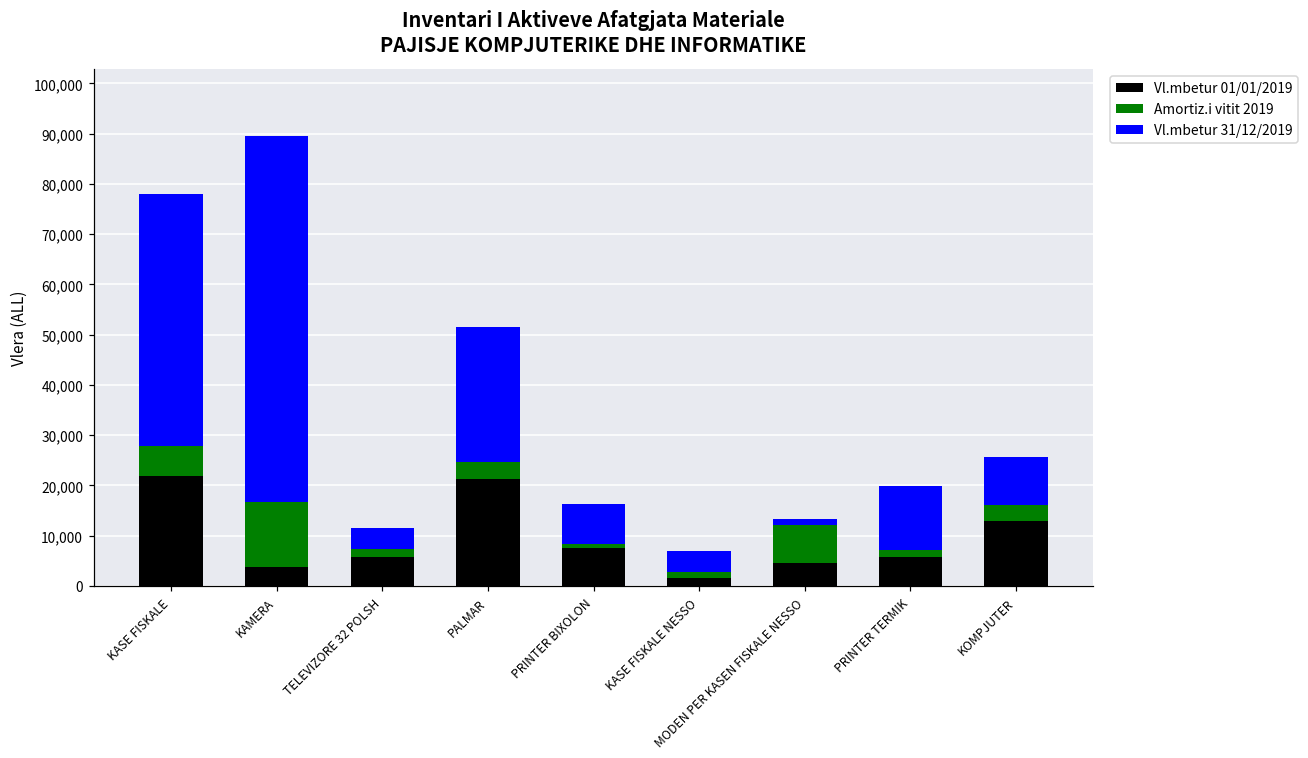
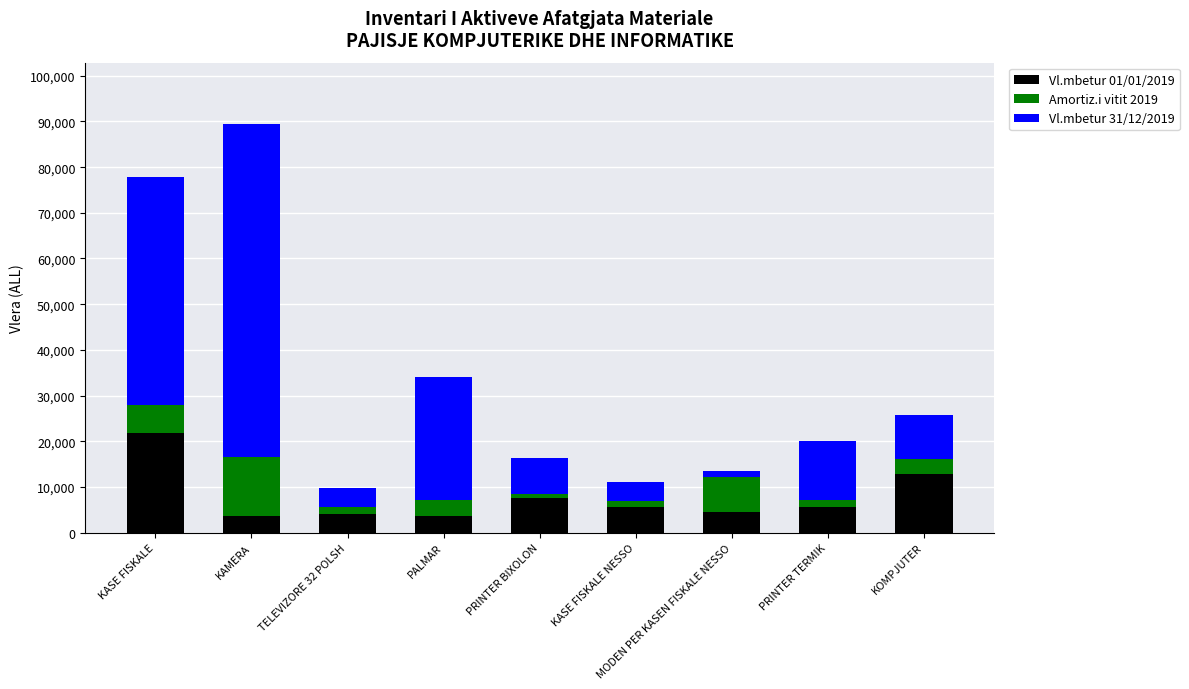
  {
    "Vl.mbetur 01/01/2019": {
      "KASE FISKALE": "22,000",
      "KAMERA": "4,000",
-     "TELEVIZORE 32 POLSH": "6,000",
-     "PALMAR": "21,000",
+     "TELEVIZORE 32 POLSH": "4,000",
+     "PALMAR": "4,000",
      "PRINTER BIXOLON": "7,000",
-     "KASE FISKALE NESSO": "1,000",
+     "KASE FISKALE NESSO": "6,000",
      "MODEN PER KASEN FISKALE NESSO": "5,000",
      "PRINTER TERMIK": "6,000",
      "KOMPJUTER": "13,000"
    },
    "Amortiz.i vitit 2019": {
      "KASE FISKALE": "6,000",
      "KAMERA": "13,000",
      "TELEVIZORE 32 POLSH": "1,000",
      "PALMAR": "3,000",
      "PRINTER BIXOLON": "1,000",
      "KASE FISKALE NESSO": "1,000",
      "MODEN PER KASEN FISKALE NESSO": "8,000",
      "PRINTER TERMIK": "1,000",
      "KOMPJUTER": "3,000"
    },
    "Vl.mbetur 31/12/2019": {
      "KASE FISKALE": "50,000",
      "KAMERA": "73,000",
      "TELEVIZORE 32 POLSH": "4,000",
      "PALMAR": "27,000",
      "PRINTER BIXOLON": "8,000",
      "KASE FISKALE NESSO": "4,000",
      "MODEN PER KASEN FISKALE NESSO": "1,000",
      "PRINTER TERMIK": "13,000",
      "KOMPJUTER": "10,000"
    }
  }
